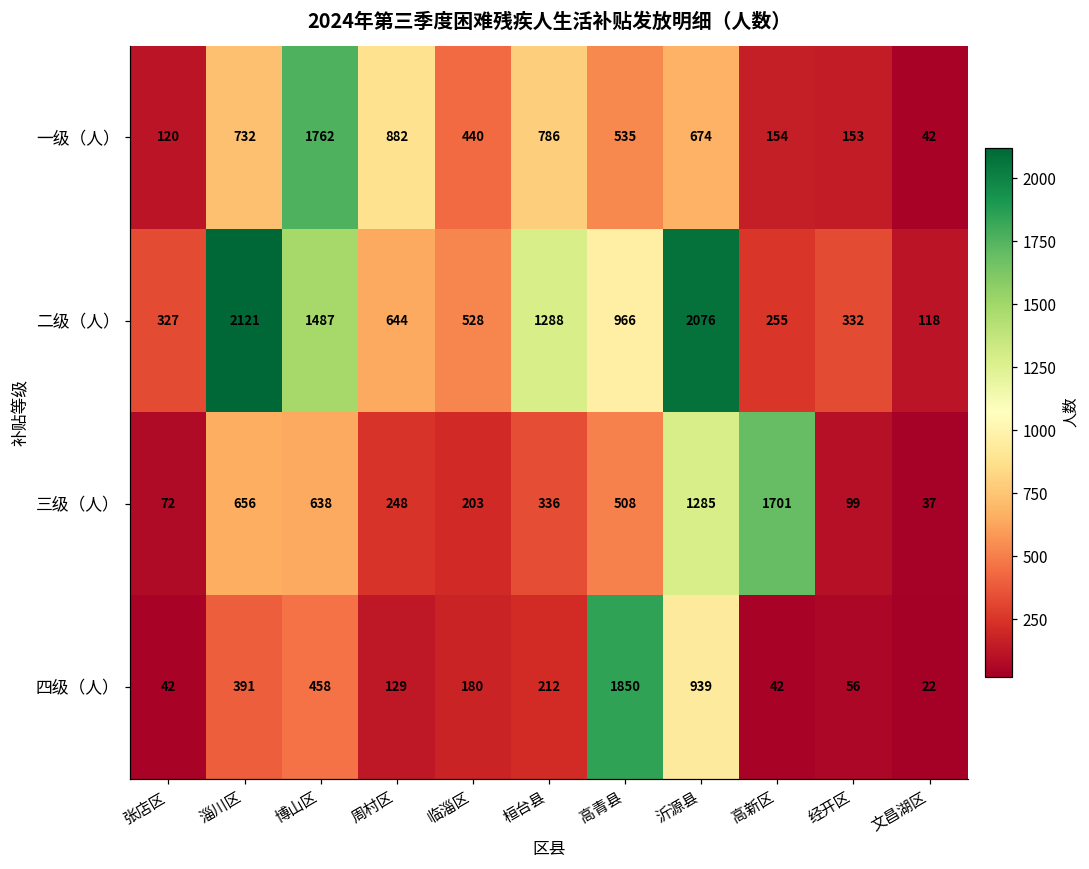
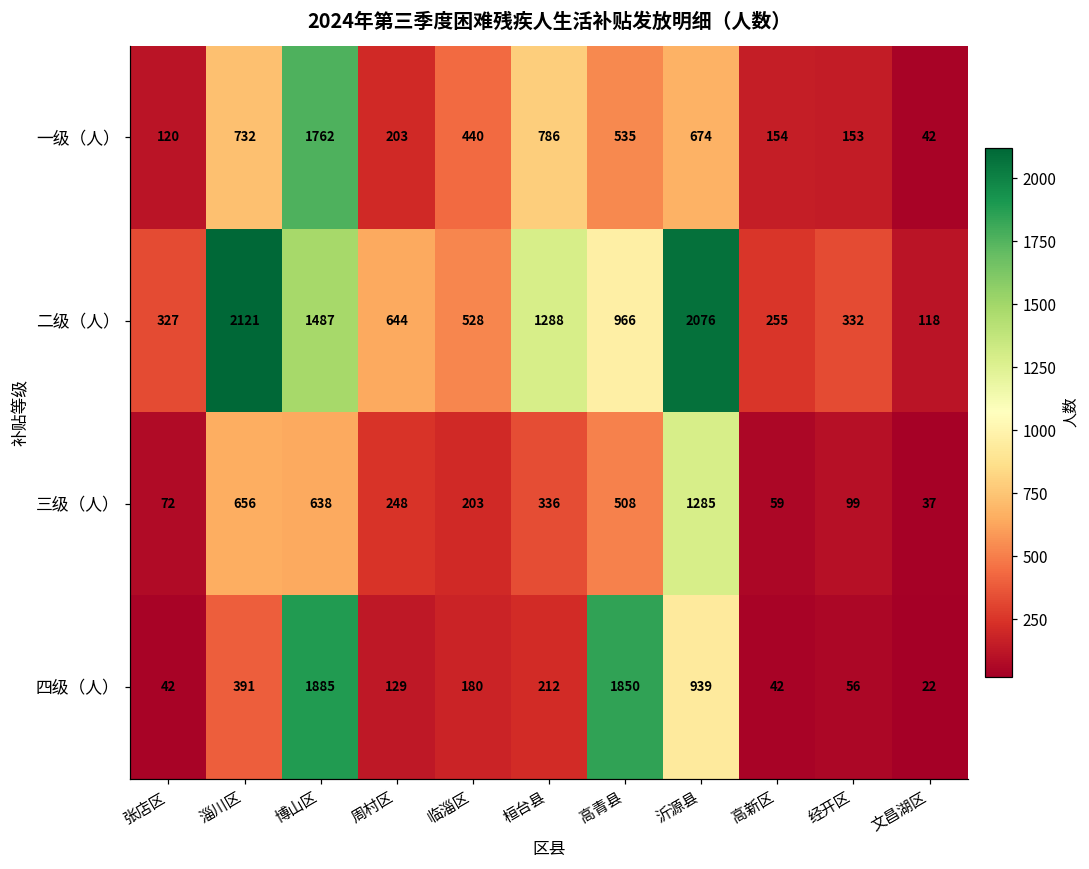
  {
    "一级（人）": {
      "张店区": 120,
      "淄川区": 732,
      "博山区": 1762,
-     "周村区": 882,
+     "周村区": 203,
      "临淄区": 440,
      "桓台县": 786,
      "高青县": 535,
      "沂源县": 674,
      "高新区": 154,
      "经开区": 153,
      "文昌湖区": 42
    },
    "二级（人）": {
      "张店区": 327,
      "淄川区": 2121,
      "博山区": 1487,
      "周村区": 644,
      "临淄区": 528,
      "桓台县": 1288,
      "高青县": 966,
      "沂源县": 2076,
      "高新区": 255,
      "经开区": 332,
      "文昌湖区": 118
    },
    "三级（人）": {
      "张店区": 72,
      "淄川区": 656,
      "博山区": 638,
      "周村区": 248,
      "临淄区": 203,
      "桓台县": 336,
      "高青县": 508,
      "沂源县": 1285,
-     "高新区": 1701,
+     "高新区": 59,
      "经开区": 99,
      "文昌湖区": 37
    },
    "四级（人）": {
      "张店区": 42,
      "淄川区": 391,
-     "博山区": 458,
+     "博山区": 1885,
      "周村区": 129,
      "临淄区": 180,
      "桓台县": 212,
      "高青县": 1850,
      "沂源县": 939,
      "高新区": 42,
      "经开区": 56,
      "文昌湖区": 22
    }
  }
